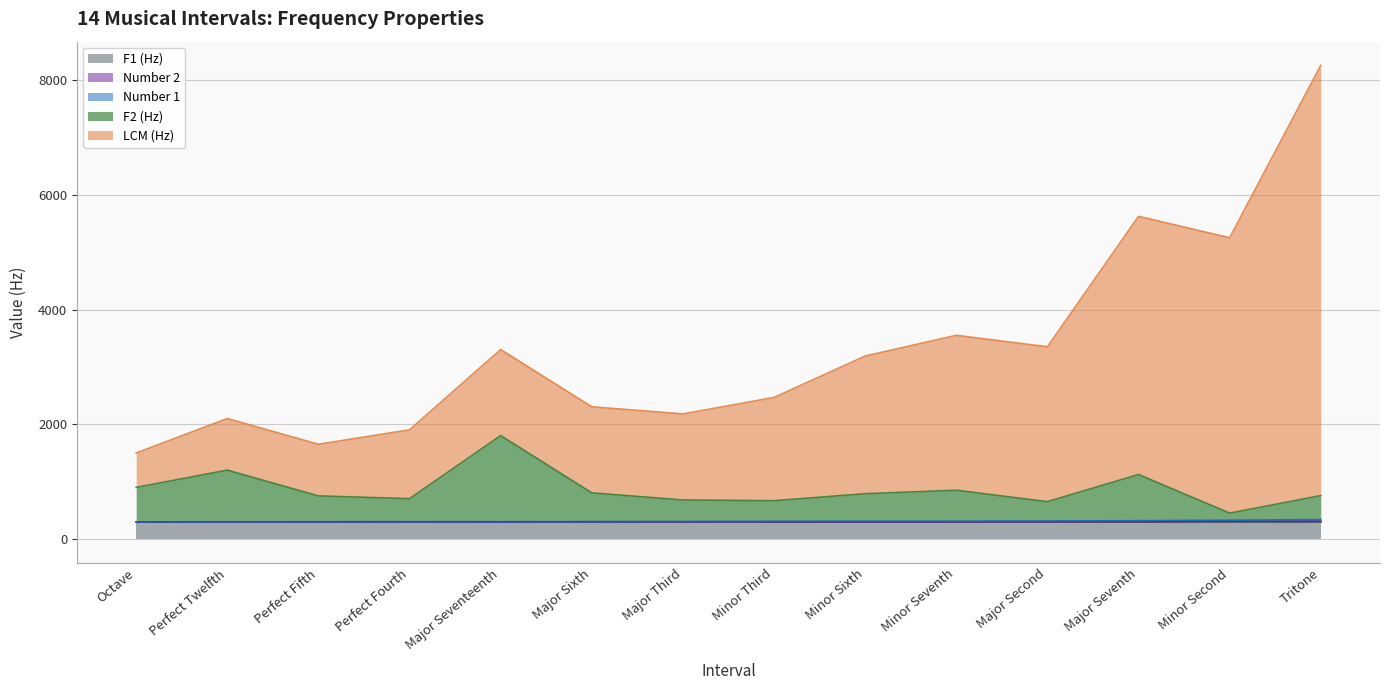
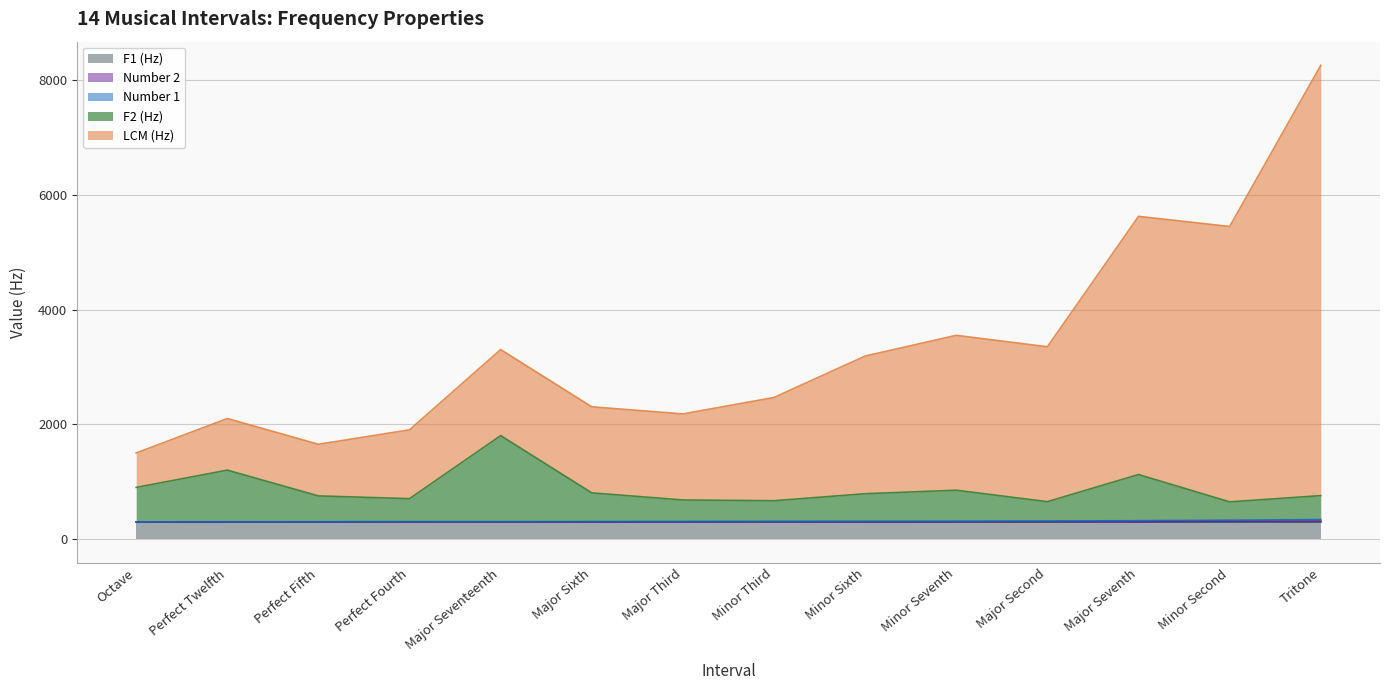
  {
    "F2 (Hz)": {
      "Octave": 600,
      "Perfect Twelfth": 900,
      "Perfect Fifth": 500,
      "Perfect Fourth": 400,
      "Major Seventeenth": 1500,
      "Major Sixth": 500,
      "Major Third": 400,
      "Minor Third": 400,
      "Minor Sixth": 500,
      "Minor Seventh": 500,
      "Major Second": 300,
      "Major Seventh": 800,
-     "Minor Second": 100,
+     "Minor Second": 300,
      "Tritone": 400
    },
    "LCM (Hz)": {
      "Octave": 600,
      "Perfect Twelfth": 900,
      "Perfect Fifth": 900,
      "Perfect Fourth": 1200,
      "Major Seventeenth": 1500,
      "Major Sixth": 1500,
      "Major Third": 1500,
      "Minor Third": 1800,
      "Minor Sixth": 2400,
      "Minor Seventh": 2700,
      "Major Second": 2700,
      "Major Seventh": 4500,
      "Minor Second": 4800,
      "Tritone": 7500
    }
  }
